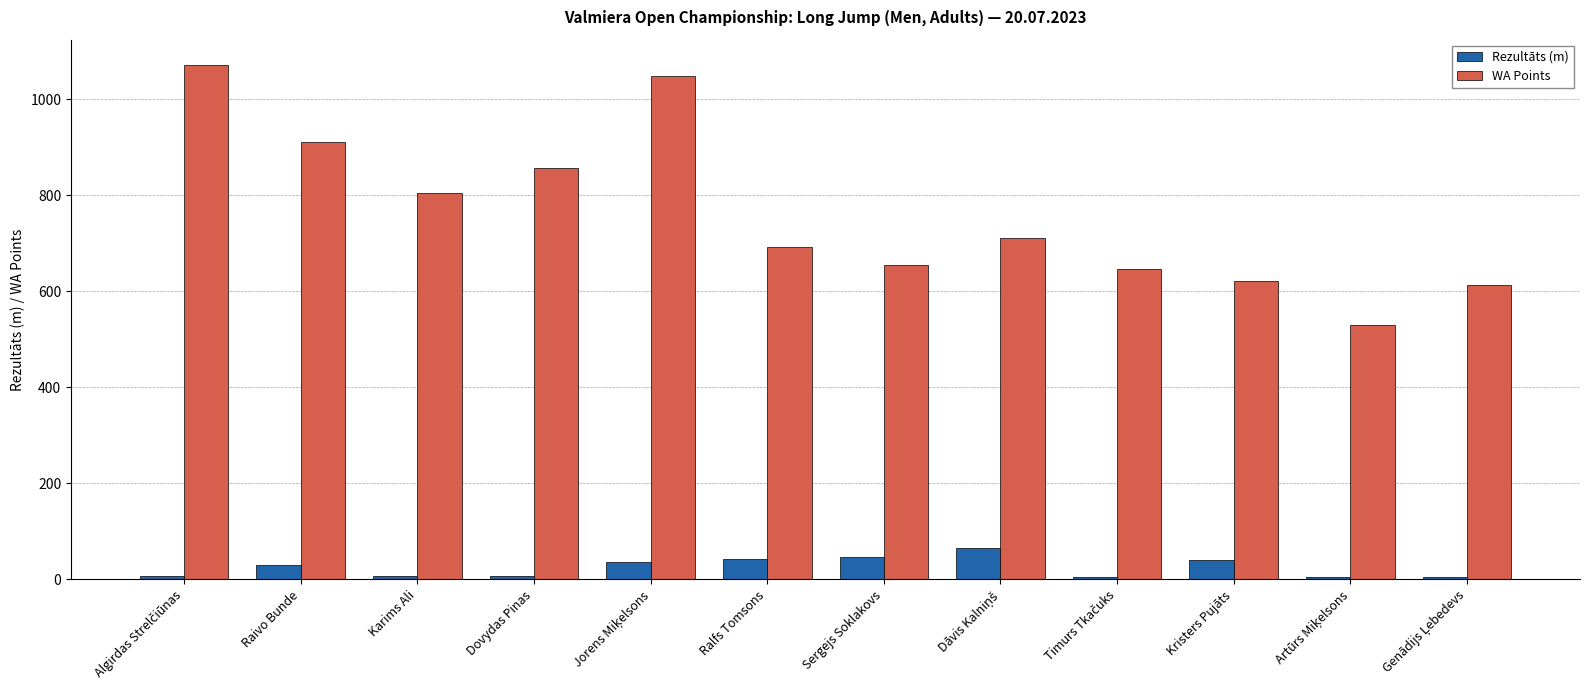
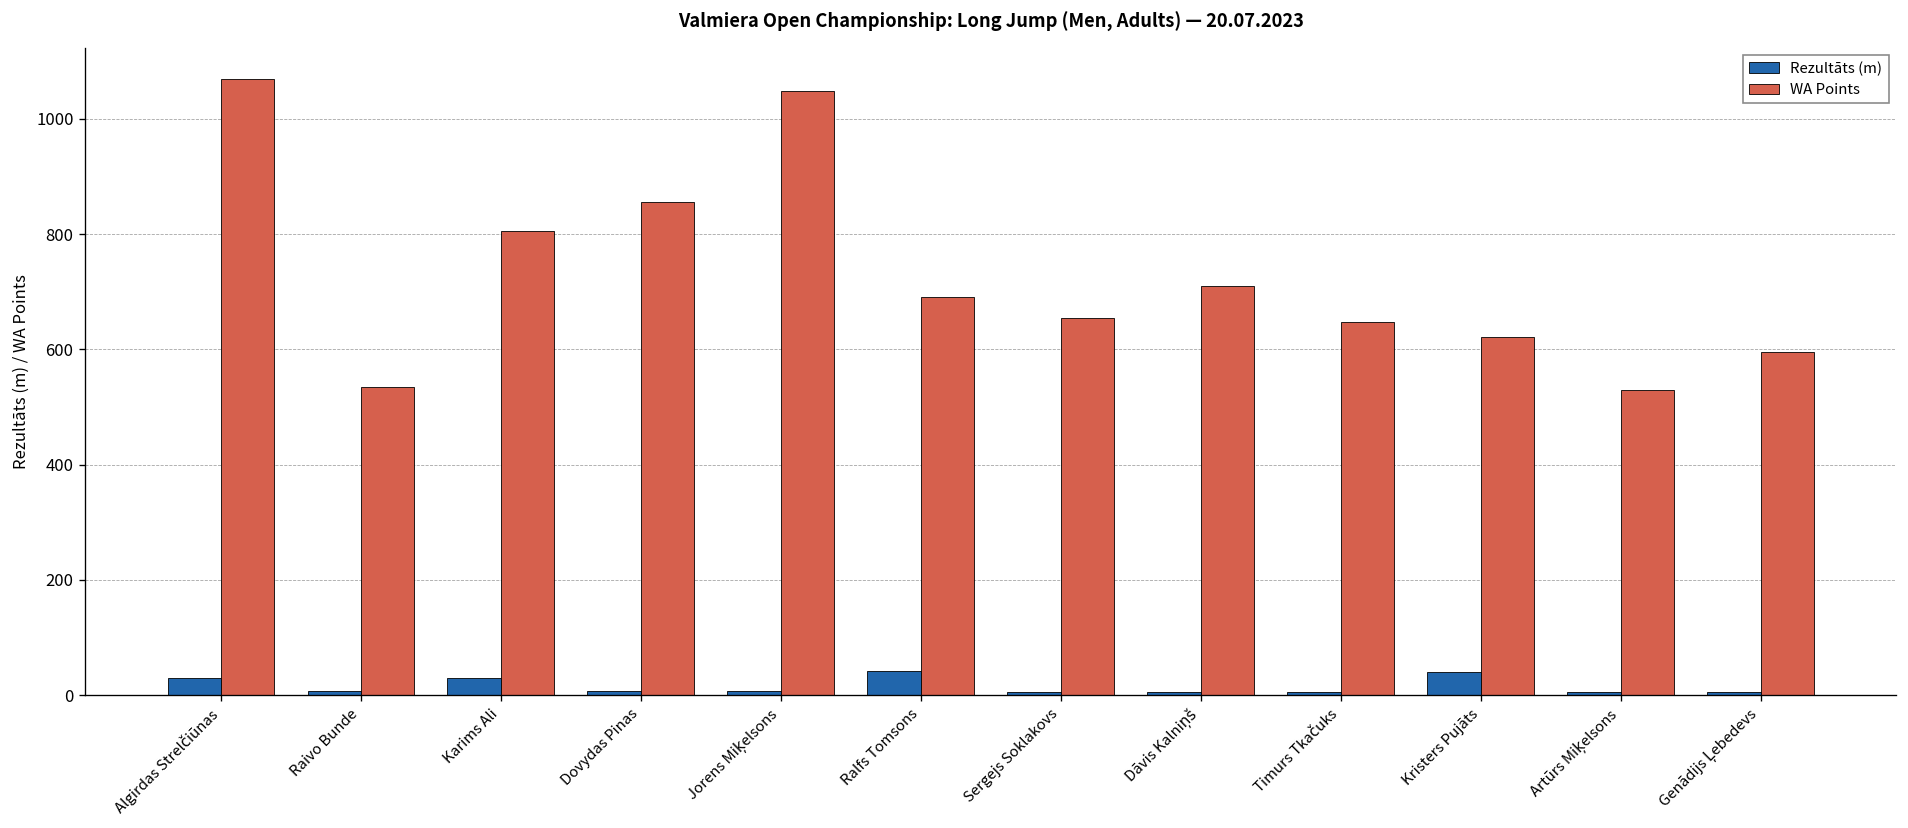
  {
    "Rezultāts (m)": {
-     "Algirdas Strelčiūnas": 10,
-     "Raivo Bunde": 30,
-     "Karims Ali": 10,
+     "Algirdas Strelčiūnas": 30,
+     "Raivo Bunde": 10,
+     "Karims Ali": 30,
      "Dovydas Pinas": 10,
-     "Jorens Miķelsons": 40,
+     "Jorens Miķelsons": 10,
      "Ralfs Tomsons": 40,
-     "Sergejs Soklakovs": 50,
-     "Dāvis Kalniņš": 70,
+     "Sergejs Soklakovs": 10,
+     "Dāvis Kalniņš": 10,
      "Timurs Tkačuks": 10,
      "Kristers Pujāts": 40,
      "Artūrs Miķelsons": 10,
      "Genādijs Ļebedevs": 10
    },
    "WA Points": {
      "Algirdas Strelčiūnas": 1070,
-     "Raivo Bunde": 910,
+     "Raivo Bunde": 530,
      "Karims Ali": 810,
      "Dovydas Pinas": 860,
      "Jorens Miķelsons": 1050,
      "Ralfs Tomsons": 690,
      "Sergejs Soklakovs": 660,
      "Dāvis Kalniņš": 710,
      "Timurs Tkačuks": 650,
      "Kristers Pujāts": 620,
      "Artūrs Miķelsons": 530,
-     "Genādijs Ļebedevs": 610
+     "Genādijs Ļebedevs": 600
    }
  }
